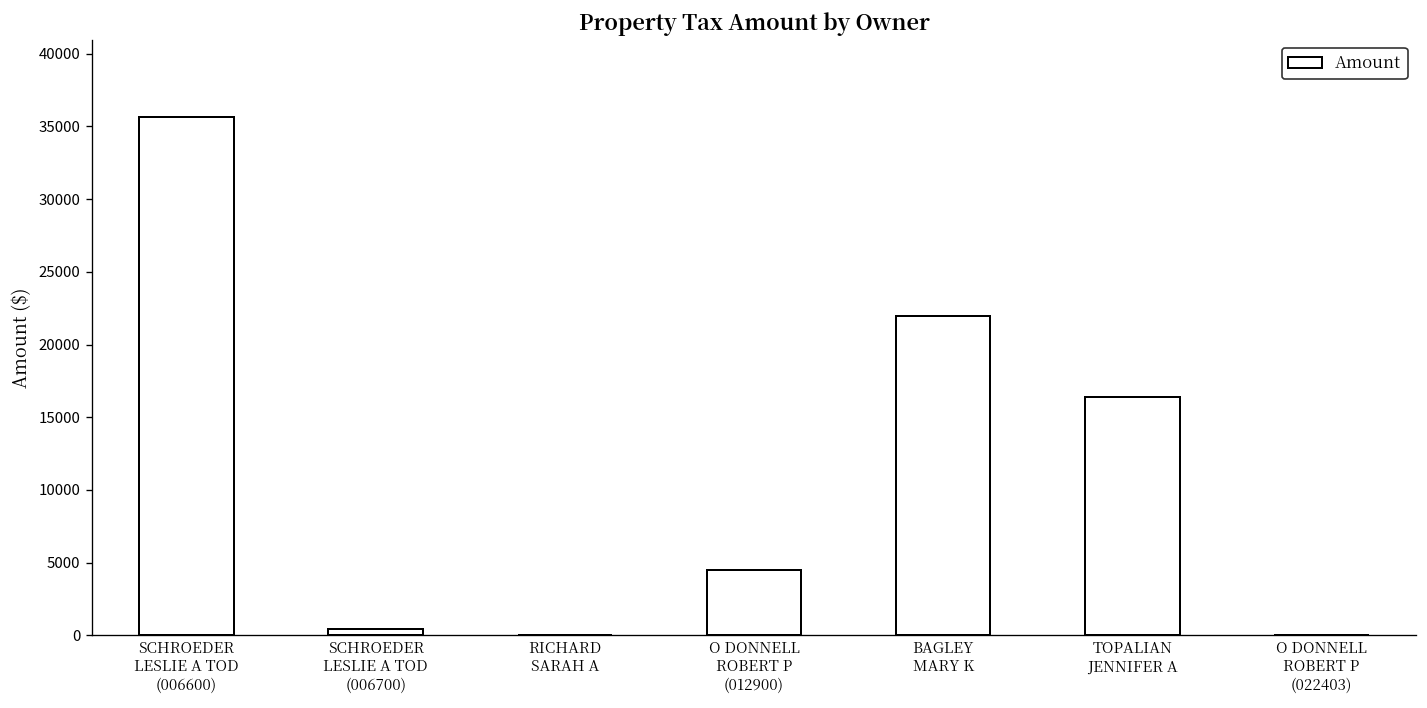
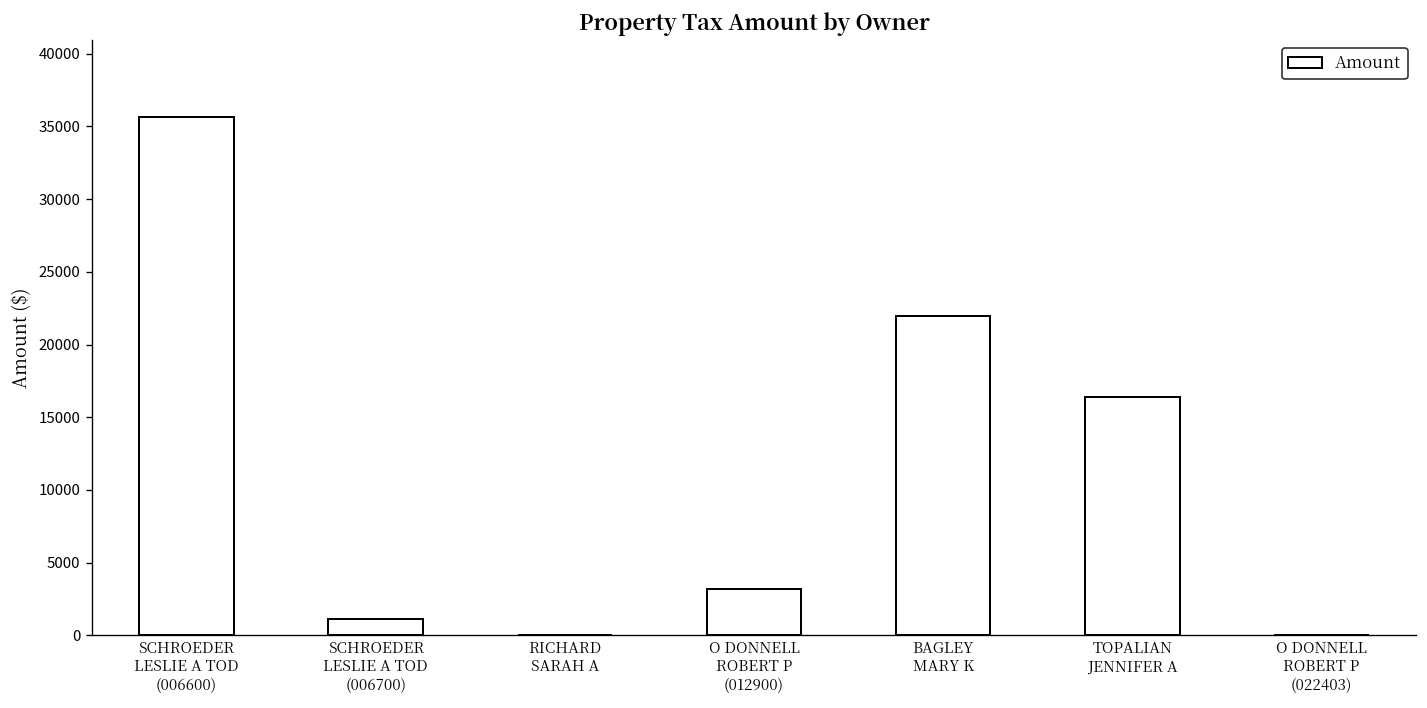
  {
    "SCHROEDER LESLIE A TOD (006600)": 35600,
-   "SCHROEDER LESLIE A TOD (006700)": 400,
-   "O DONNELL ROBERT P (012900)": 4500,
+   "SCHROEDER LESLIE A TOD (006700)": 1100,
+   "O DONNELL ROBERT P (012900)": 3200,
    "BAGLEY MARY K": 22000,
    "TOPALIAN JENNIFER A": 16400
  }
